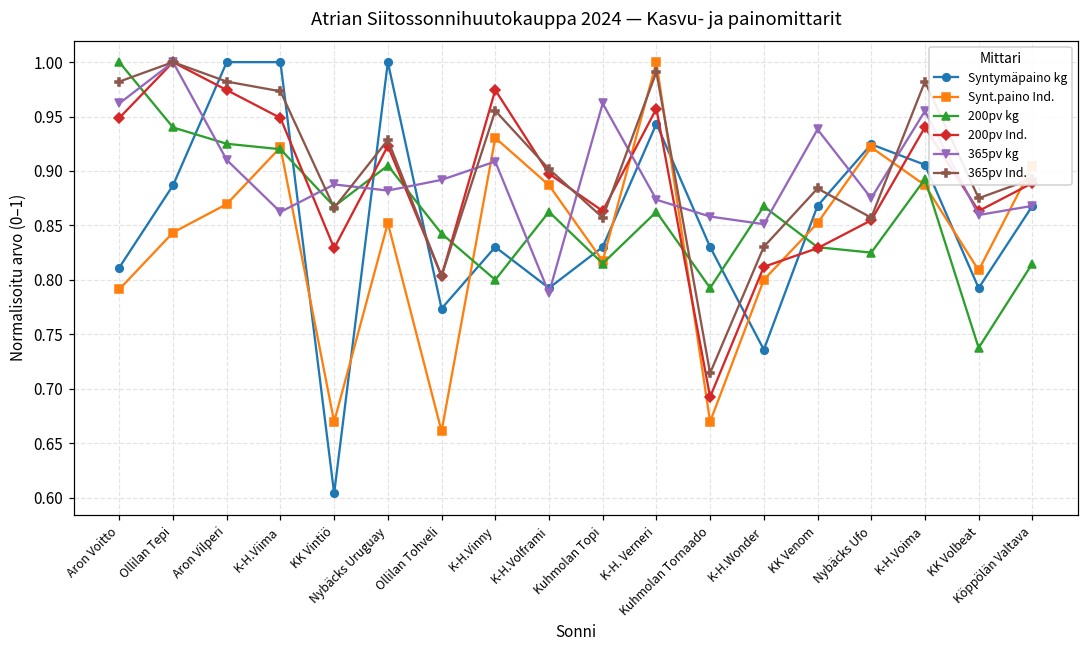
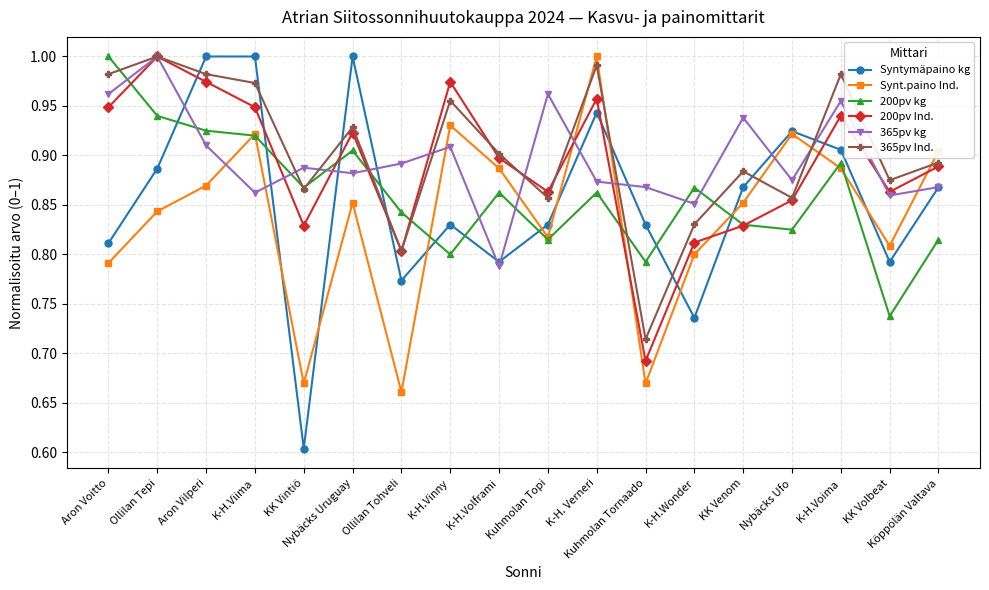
  {
    "Syntymäpaino kg": {
      "Aron Voitto": 0.81,
      "Ollilan Tepi": 0.89,
      "Aron Vilperi": 1.00,
      "K-H.Viima": 1.00,
      "KK Vintiö": 0.60,
      "Nybäcks Uruguay": 1.00,
      "Ollilan Tohveli": 0.77,
      "K-H.Vinny": 0.83,
      "K-H.Volframi": 0.79,
      "Kuhmolan Topi": 0.83,
      "K-H. Verneri": 0.94,
      "Kuhmolan Tornaado": 0.83,
      "K-H.Wonder": 0.74,
      "KK Venom": 0.87,
      "Nybäcks Ufo": 0.92,
      "K-H.Voima": 0.91,
      "KK Volbeat": 0.79
    },
    "Synt.paino Ind.": {
      "Aron Voitto": 0.79,
      "Ollilan Tepi": 0.84,
      "Aron Vilperi": 0.87,
      "KK Vintiö": 0.67,
      "Nybäcks Uruguay": 0.85,
      "Ollilan Tohveli": 0.66,
      "K-H.Vinny": 0.93,
      "K-H.Volframi": 0.89,
      "K-H. Verneri": 1.00,
      "Kuhmolan Tornaado": 0.67,
      "K-H.Wonder": 0.80,
      "KK Venom": 0.85,
      "Nybäcks Ufo": 0.92,
      "K-H.Voima": 0.89,
      "KK Volbeat": 0.81
    },
    "200pv kg": {
      "Aron Voitto": 1.00,
      "Ollilan Tepi": 0.94,
      "Aron Vilperi": 0.93,
      "Nybäcks Uruguay": 0.91,
      "Ollilan Tohveli": 0.84,
      "K-H.Vinny": 0.80,
      "K-H.Volframi": 0.86,
      "K-H. Verneri": 0.86,
      "Kuhmolan Tornaado": 0.79,
      "K-H.Wonder": 0.87,
      "Nybäcks Ufo": 0.83,
      "K-H.Voima": 0.89,
      "KK Volbeat": 0.74,
      "Köppölän Valtava": 0.82
    },
    "200pv Ind.": {
      "Aron Voitto": 0.95,
      "Aron Vilperi": 0.97,
      "K-H.Viima": 0.95,
      "KK Vintiö": 0.83,
      "Nybäcks Uruguay": 0.92,
      "K-H.Vinny": 0.97,
      "K-H.Volframi": 0.90,
      "Kuhmolan Topi": 0.86,
      "K-H. Verneri": 0.96,
      "Kuhmolan Tornaado": 0.69,
      "K-H.Wonder": 0.81,
      "K-H.Voima": 0.94,
      "KK Volbeat": 0.86,
      "Köppölän Valtava": 0.89
    },
    "365pv kg": {
      "Aron Voitto": 0.96,
      "Aron Vilperi": 0.91,
      "K-H.Viima": 0.86,
      "KK Vintiö": 0.89,
      "Nybäcks Uruguay": 0.88,
      "Ollilan Tohveli": 0.89,
      "K-H.Vinny": 0.91,
      "K-H.Volframi": 0.79,
      "Kuhmolan Topi": 0.96,
      "K-H. Verneri": 0.87,
-     "Kuhmolan Tornaado": 0.86,
+     "Kuhmolan Tornaado": 0.87,
      "K-H.Wonder": 0.85,
      "KK Venom": 0.94,
      "Nybäcks Ufo": 0.88,
      "K-H.Voima": 0.96,
      "KK Volbeat": 0.86
    },
    "365pv Ind.": {
      "Aron Voitto": 0.98,
      "Aron Vilperi": 0.98,
      "K-H.Viima": 0.97,
      "Nybäcks Uruguay": 0.93,
      "K-H.Vinny": 0.96,
      "K-H.Volframi": 0.90,
      "Kuhmolan Topi": 0.86,
      "K-H. Verneri": 0.99,
      "Kuhmolan Tornaado": 0.71,
      "K-H.Wonder": 0.83,
      "KK Venom": 0.88,
      "K-H.Voima": 0.98,
      "KK Volbeat": 0.88,
      "Köppölän Valtava": 0.89
    }
  }
